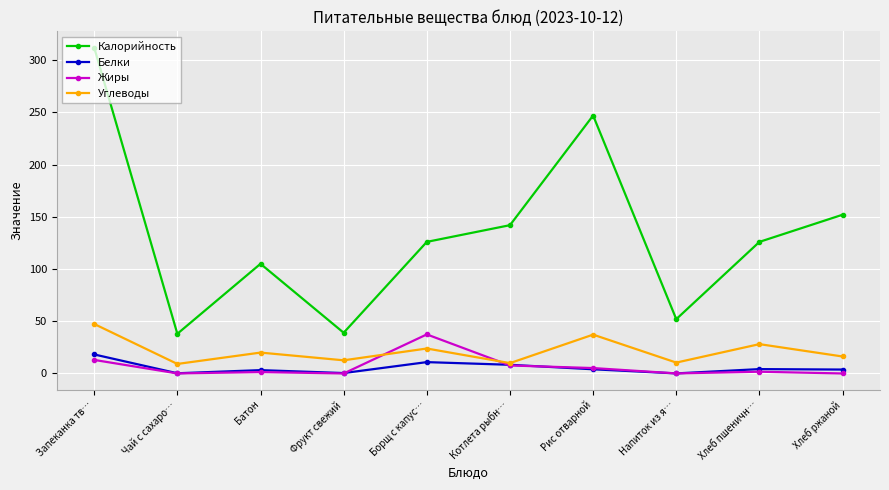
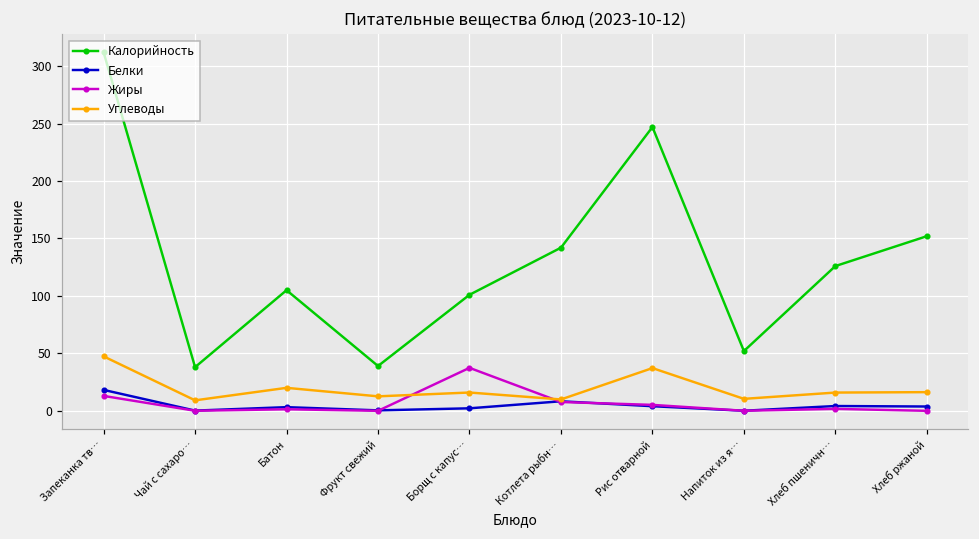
  {
    "Калорийность": {
      "Чай с сахаро…": 38,
      "Батон": 105,
      "Фрукт свежий": 39,
-     "Борщ с капус…": 126,
+     "Борщ с капус…": 101,
      "Котлета рыбн…": 142,
      "Рис отварной": 247,
      "Напиток из я…": 52,
      "Хлеб пшеничн…": 126,
      "Хлеб ржаной": 152
    },
    "Белки": {
      "Запеканка тв…": 18,
-     "Борщ с капус…": 11,
+     "Борщ с капус…": 2,
      "Хлеб пшеничн…": 4,
      "Хлеб ржаной": 4
    },
    "Жиры": {
      "Запеканка тв…": 13,
      "Борщ с капус…": 37,
      "Хлеб пшеничн…": 2,
      "Хлеб ржаной": 0
    },
    "Углеводы": {
      "Запеканка тв…": 47,
      "Чай с сахаро…": 9,
      "Батон": 20,
      "Фрукт свежий": 13,
-     "Борщ с капус…": 24,
+     "Борщ с капус…": 16,
      "Рис отварной": 37,
      "Напиток из я…": 10,
-     "Хлеб пшеничн…": 28,
+     "Хлеб пшеничн…": 16,
      "Хлеб ржаной": 16
    }
  }
